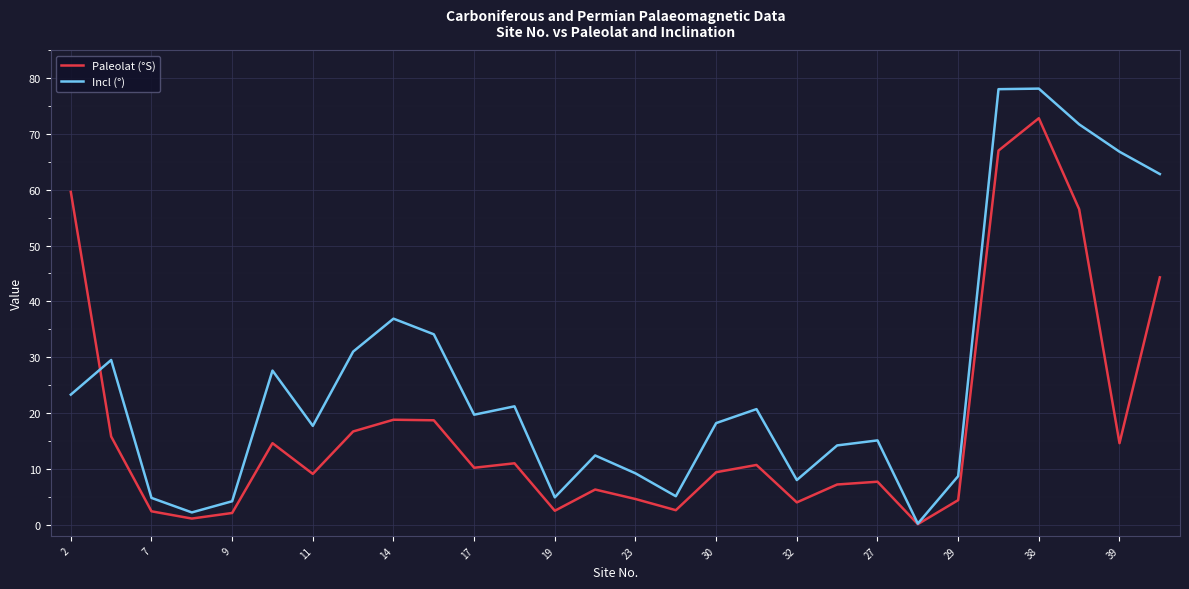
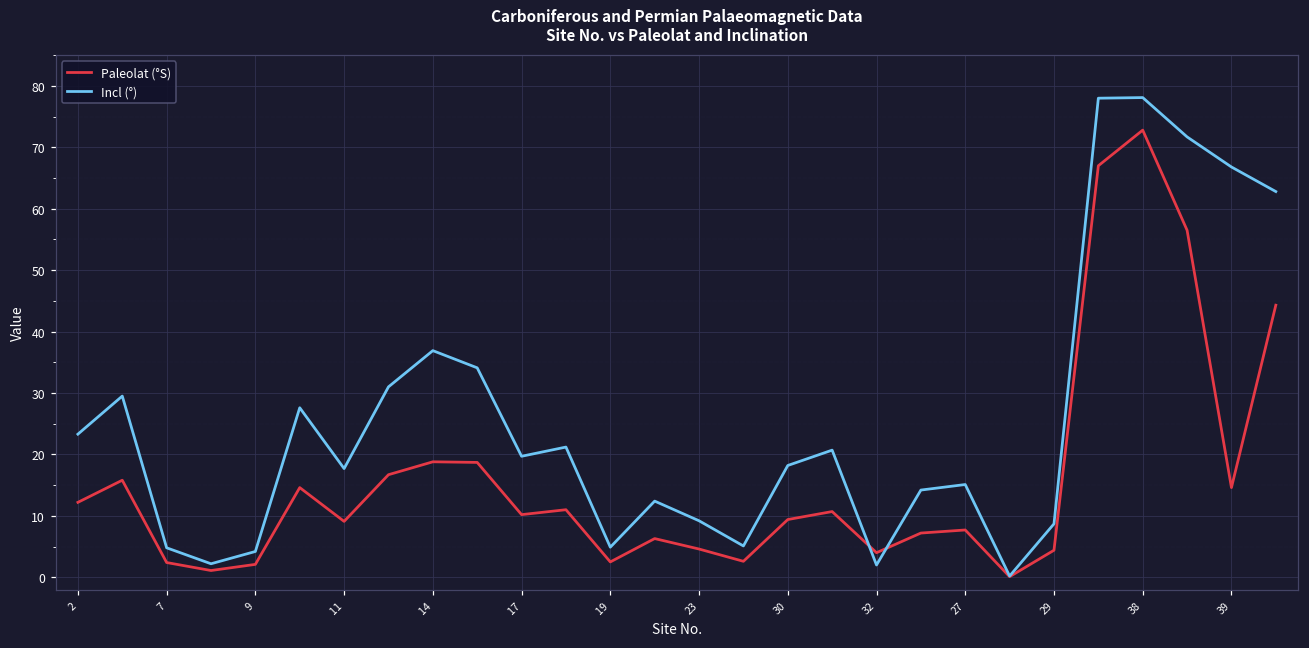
  {
    "Paleolat (°S)": {
-     "2": 60,
+     "2": 12,
      "14": 19,
      "30": 9,
      "32": 4,
      "29": 4,
      "38": 73,
      "39": 15
    },
    "Incl (°)": {
      "2": 23,
      "14": 37,
      "30": 18,
-     "32": 8,
+     "32": 2,
      "29": 9,
      "38": 78,
      "39": 67
    }
  }
